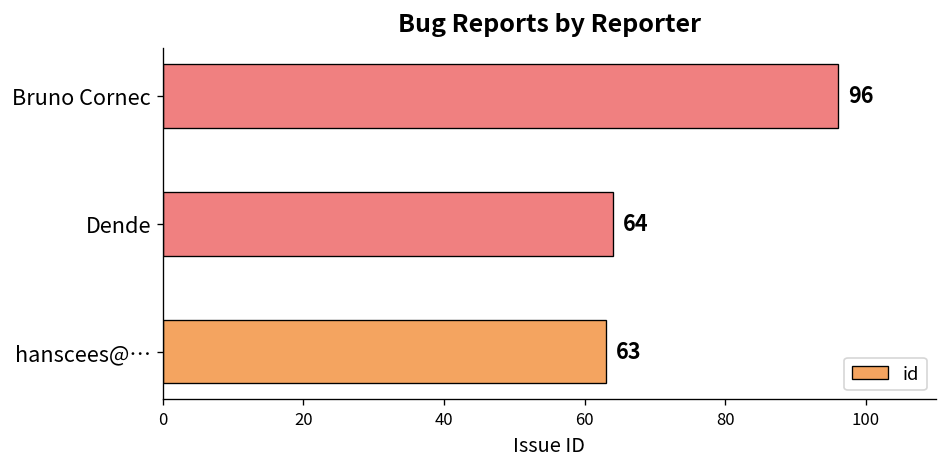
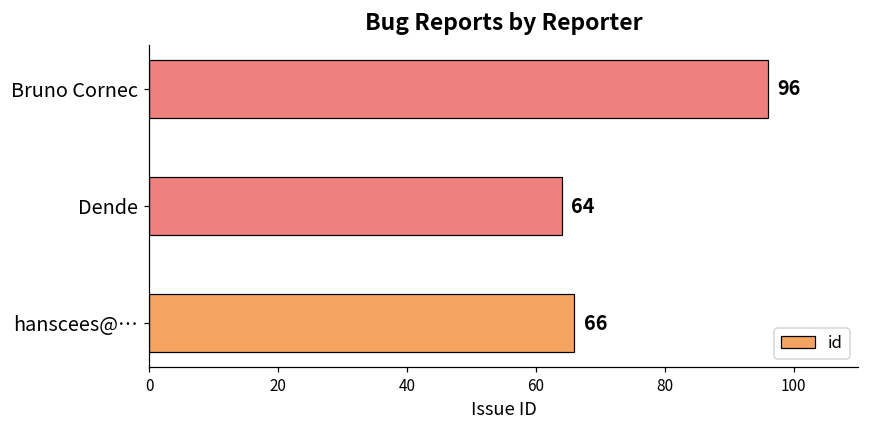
  {
    "Bruno Cornec": 96,
    "Dende": 64,
-   "hanscees@…": 63
+   "hanscees@…": 66
  }
